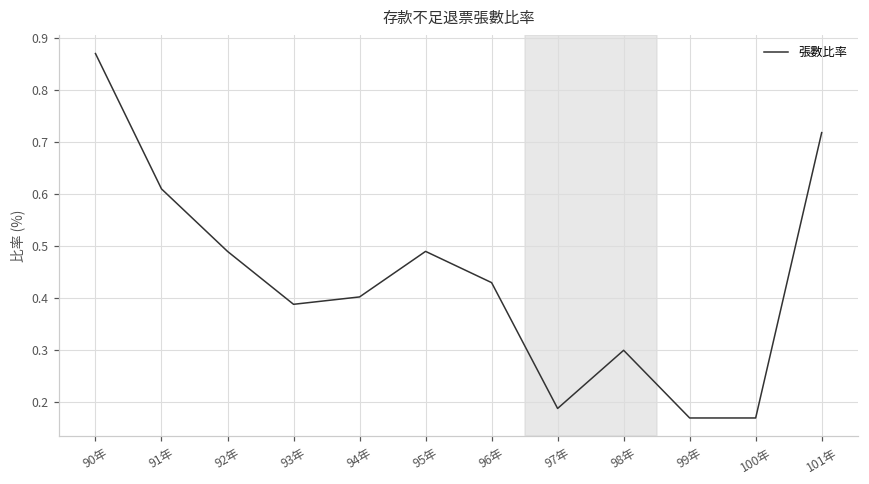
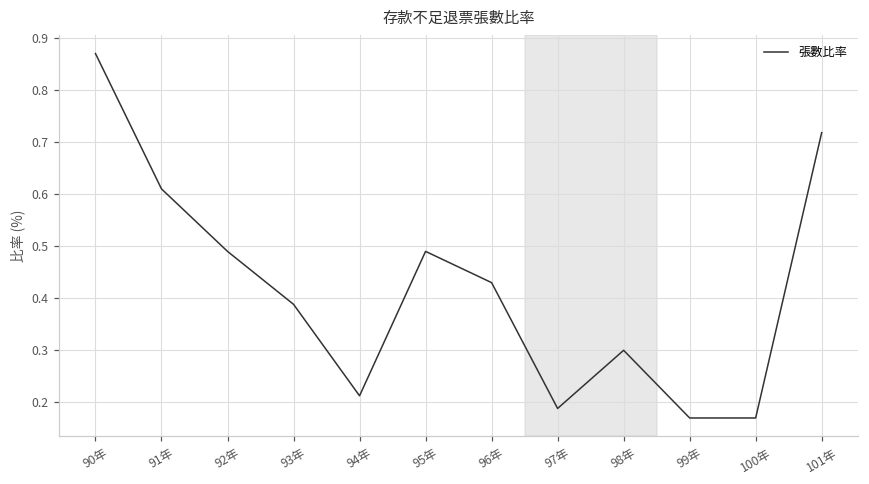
  {
    "90年": 0.87,
    "91年": 0.61,
    "92年": 0.49,
    "93年": 0.39,
-   "94年": 0.40,
+   "94年": 0.21,
    "95年": 0.49,
    "96年": 0.43,
    "97年": 0.19,
    "98年": 0.30,
    "99年": 0.17,
    "100年": 0.17,
    "101年": 0.72
  }
